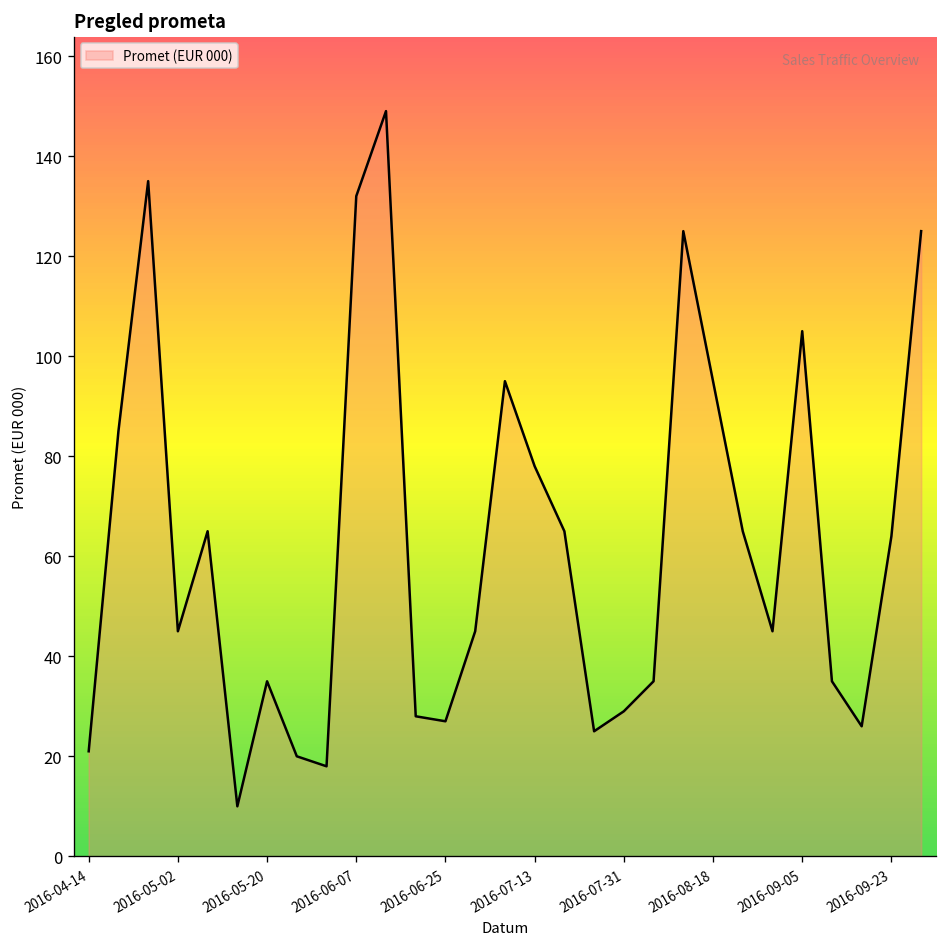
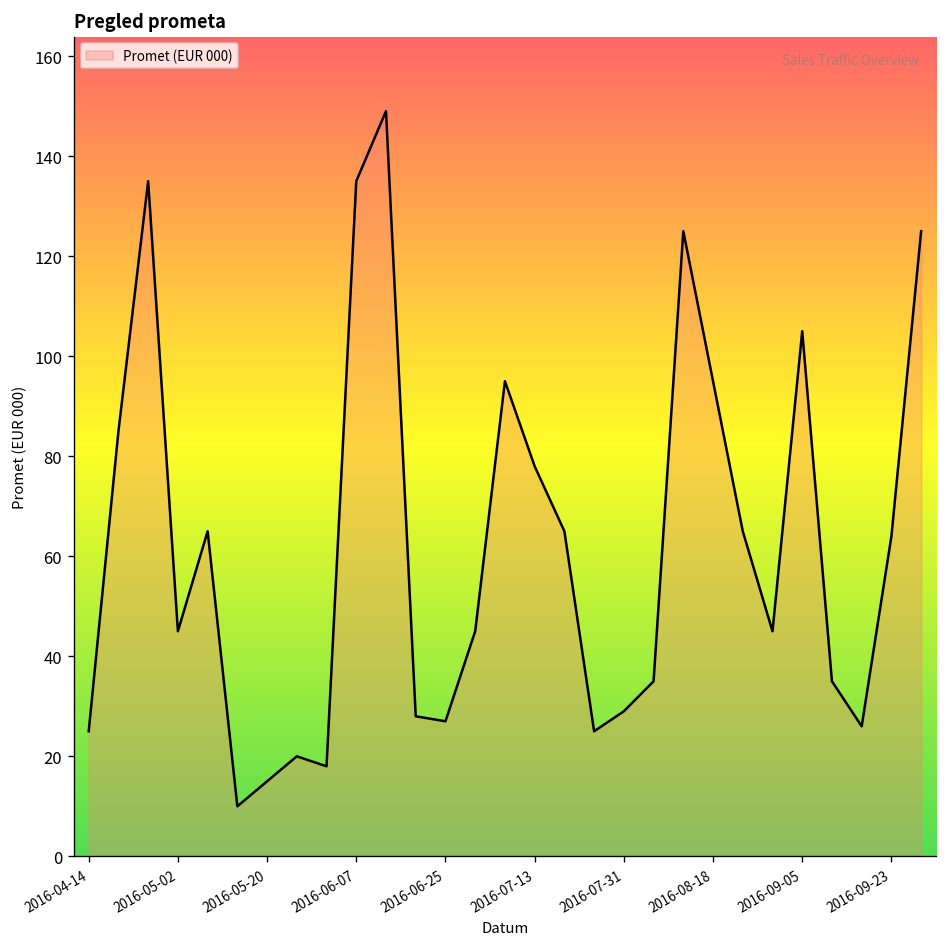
  {
-   "2016-04-14": 21,
+   "2016-04-14": 25,
    "2016-05-02": 45,
-   "2016-05-20": 35,
-   "2016-06-07": 132,
+   "2016-05-20": 15,
+   "2016-06-07": 135,
    "2016-06-25": 27,
    "2016-07-13": 78,
    "2016-07-31": 29,
    "2016-08-18": 95,
    "2016-09-05": 105,
    "2016-09-23": 64
  }
